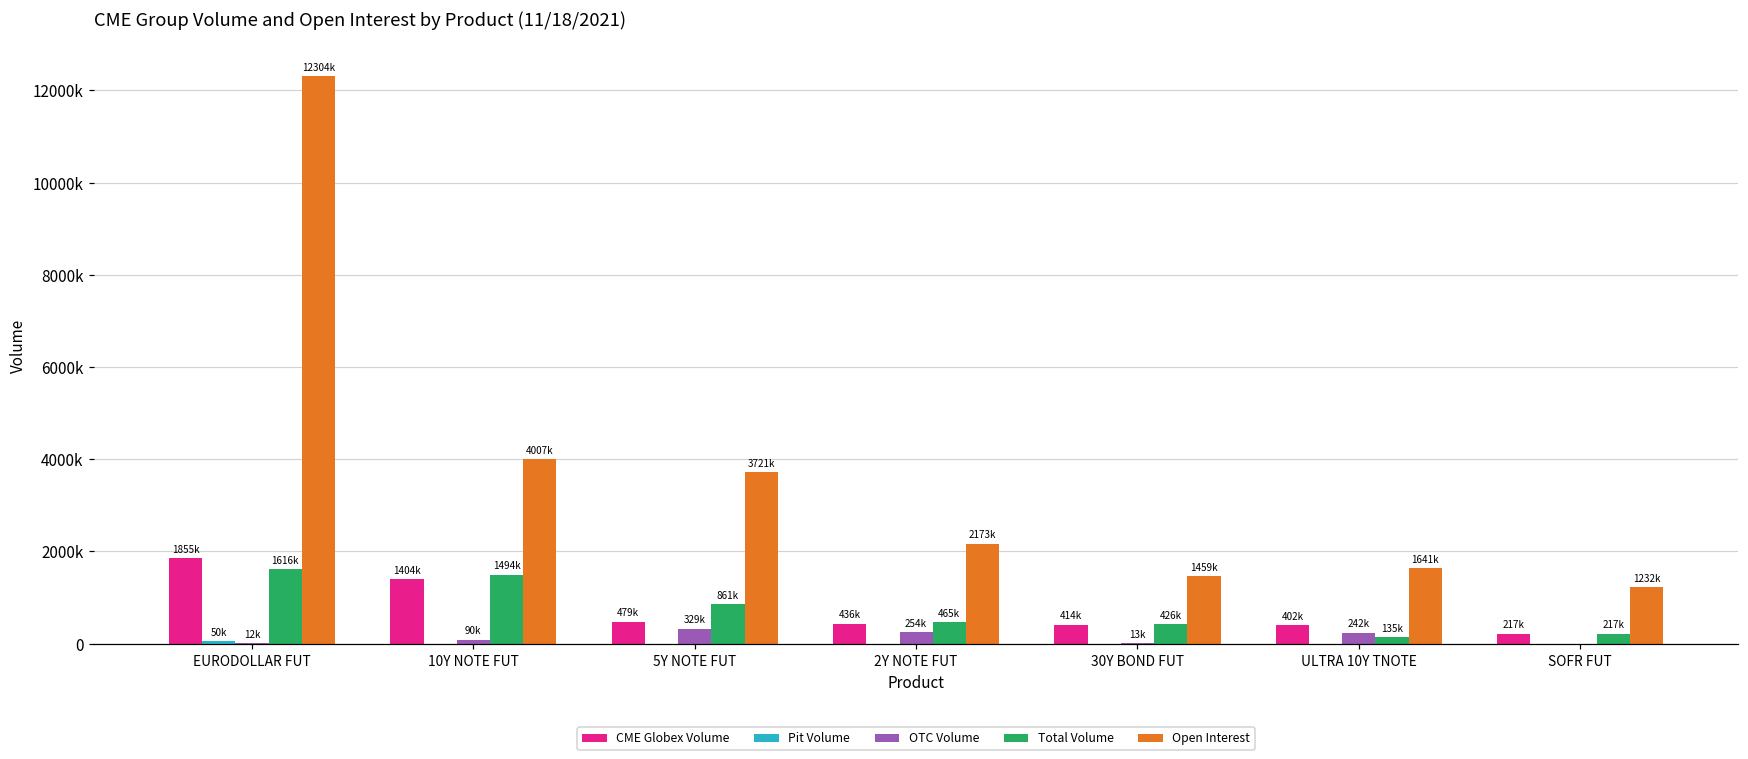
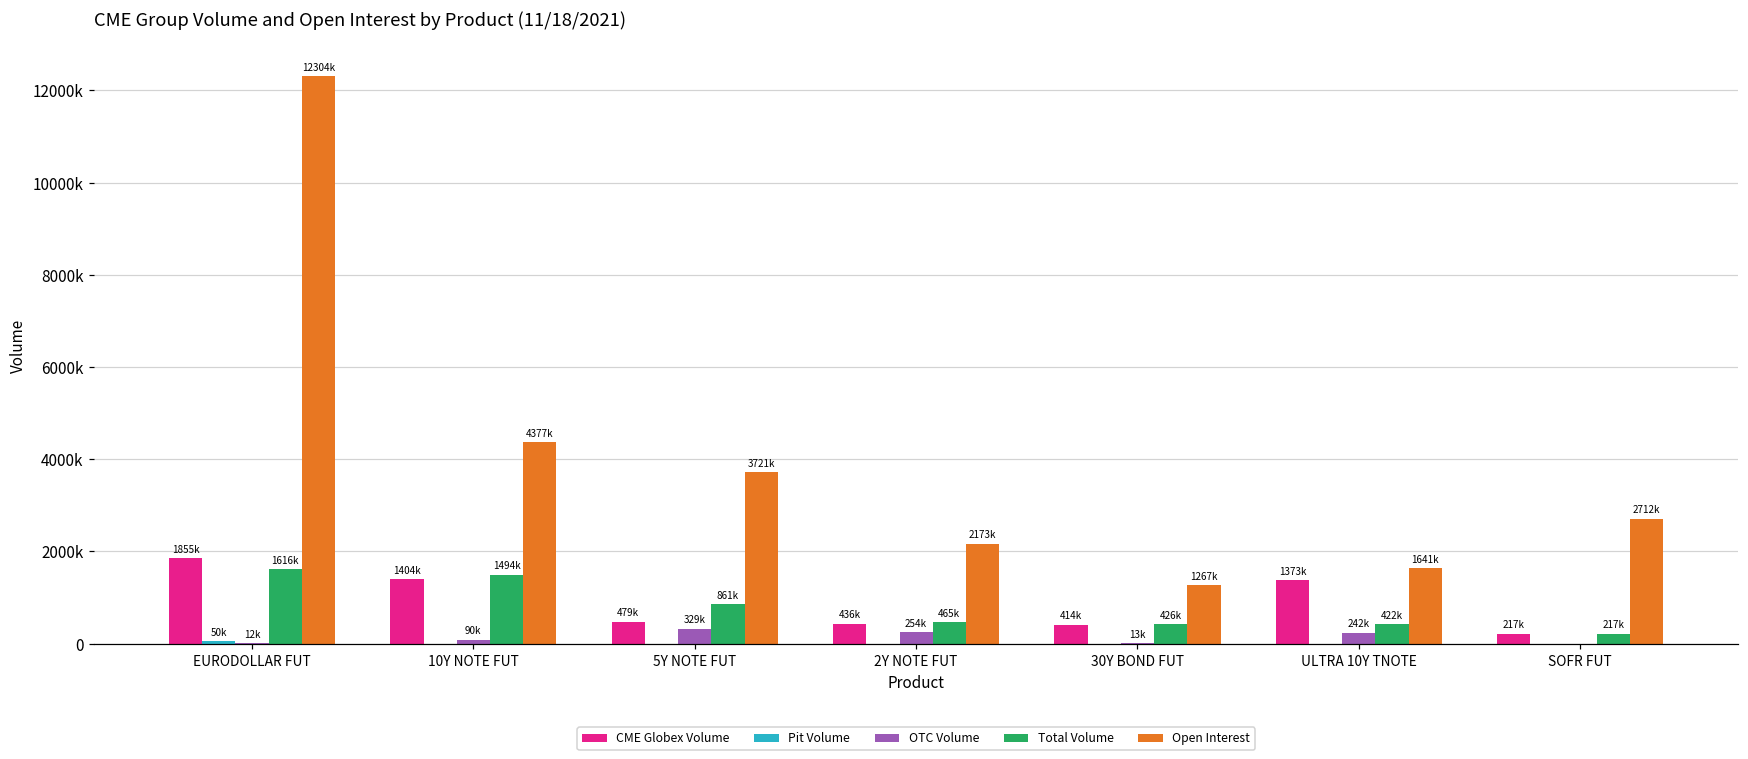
  {
    "CME Globex Volume": {
      "EURODOLLAR FUT": "1855k",
      "10Y NOTE FUT": "1404k",
      "5Y NOTE FUT": "479k",
      "2Y NOTE FUT": "436k",
      "30Y BOND FUT": "414k",
-     "ULTRA 10Y TNOTE": "402k",
+     "ULTRA 10Y TNOTE": "1373k",
      "SOFR FUT": "217k"
    },
    "Pit Volume": {
      "EURODOLLAR FUT": "50k"
    },
    "OTC Volume": {
      "EURODOLLAR FUT": "12k",
      "10Y NOTE FUT": "90k",
      "5Y NOTE FUT": "329k",
      "2Y NOTE FUT": "254k",
      "30Y BOND FUT": "13k",
      "ULTRA 10Y TNOTE": "242k"
    },
    "Total Volume": {
      "EURODOLLAR FUT": "1616k",
      "10Y NOTE FUT": "1494k",
      "5Y NOTE FUT": "861k",
      "2Y NOTE FUT": "465k",
      "30Y BOND FUT": "426k",
-     "ULTRA 10Y TNOTE": "135k",
+     "ULTRA 10Y TNOTE": "422k",
      "SOFR FUT": "217k"
    },
    "Open Interest": {
      "EURODOLLAR FUT": "12304k",
-     "10Y NOTE FUT": "4007k",
+     "10Y NOTE FUT": "4377k",
      "5Y NOTE FUT": "3721k",
      "2Y NOTE FUT": "2173k",
-     "30Y BOND FUT": "1459k",
+     "30Y BOND FUT": "1267k",
      "ULTRA 10Y TNOTE": "1641k",
-     "SOFR FUT": "1232k"
+     "SOFR FUT": "2712k"
    }
  }
